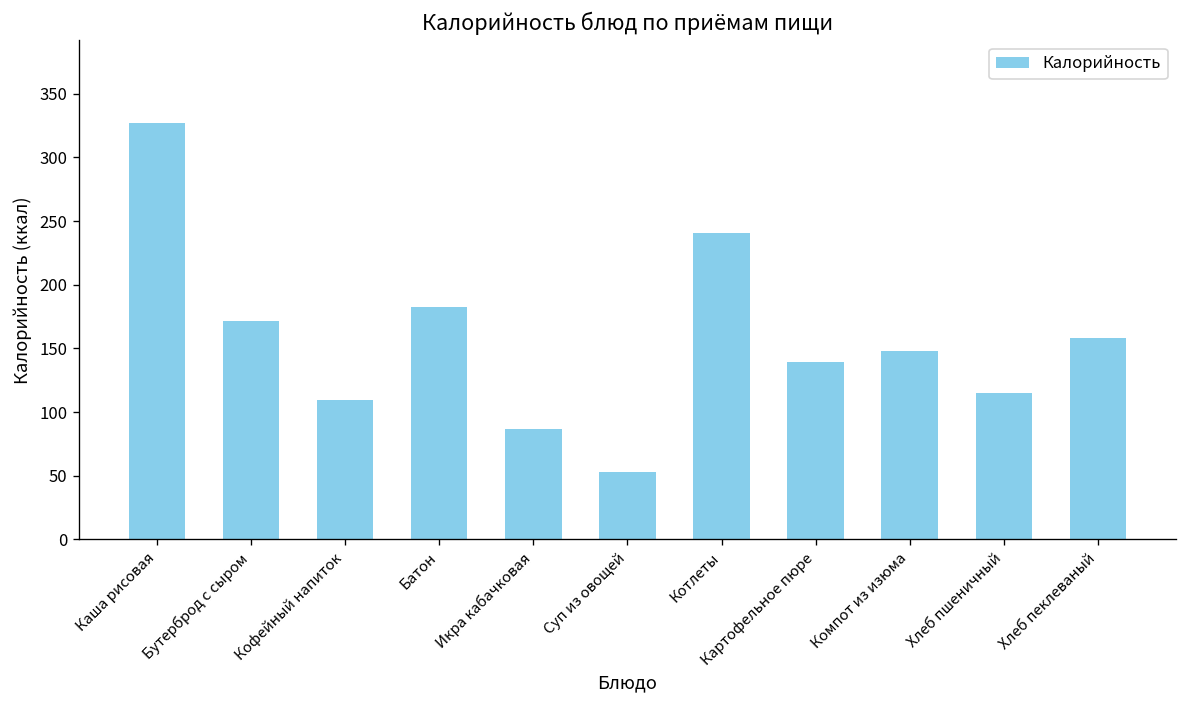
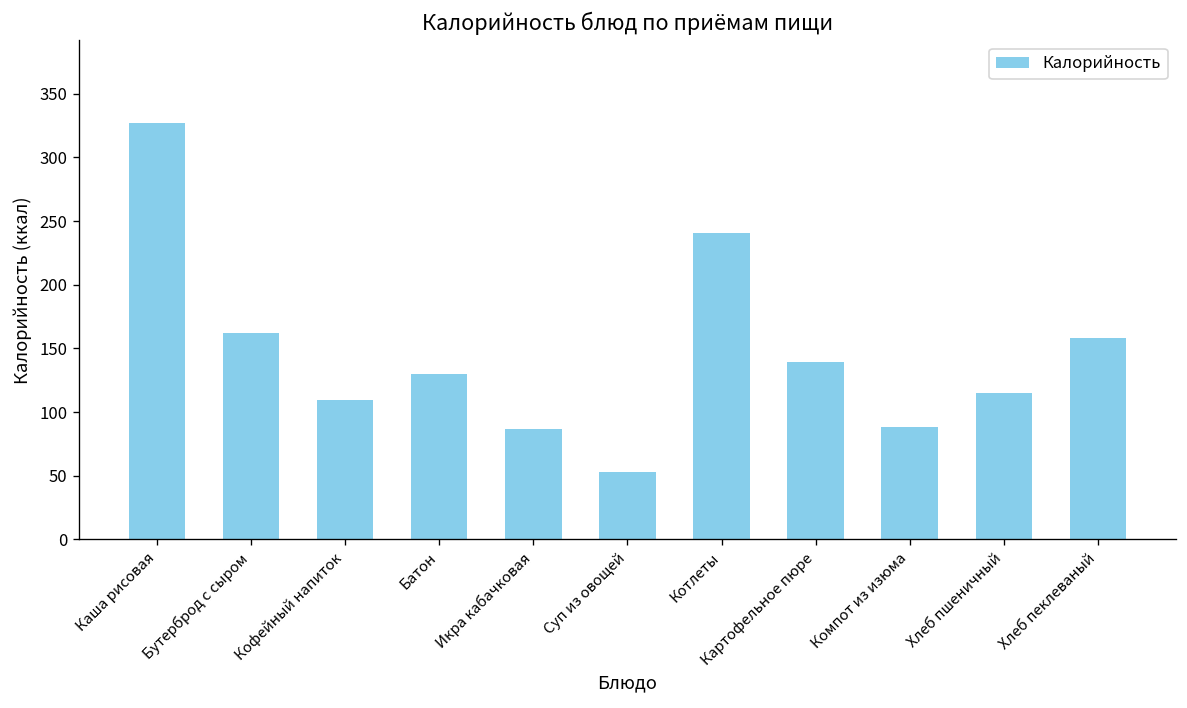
  {
    "Каша рисовая": 327,
-   "Бутерброд с сыром": 171,
+   "Бутерброд с сыром": 162,
    "Кофейный напиток": 110,
-   "Батон": 183,
+   "Батон": 130,
    "Икра кабачковая": 87,
    "Суп из овощей": 53,
    "Котлеты": 241,
    "Картофельное пюре": 140,
-   "Компот из изюма": 148,
+   "Компот из изюма": 89,
    "Хлеб пшеничный": 115,
    "Хлеб пеклеваный": 158
  }
